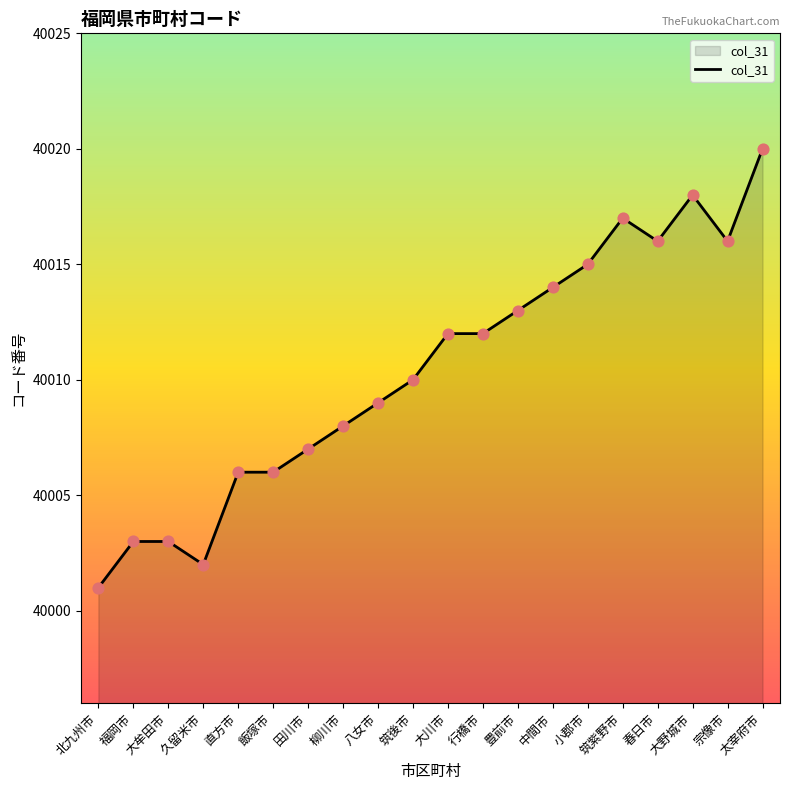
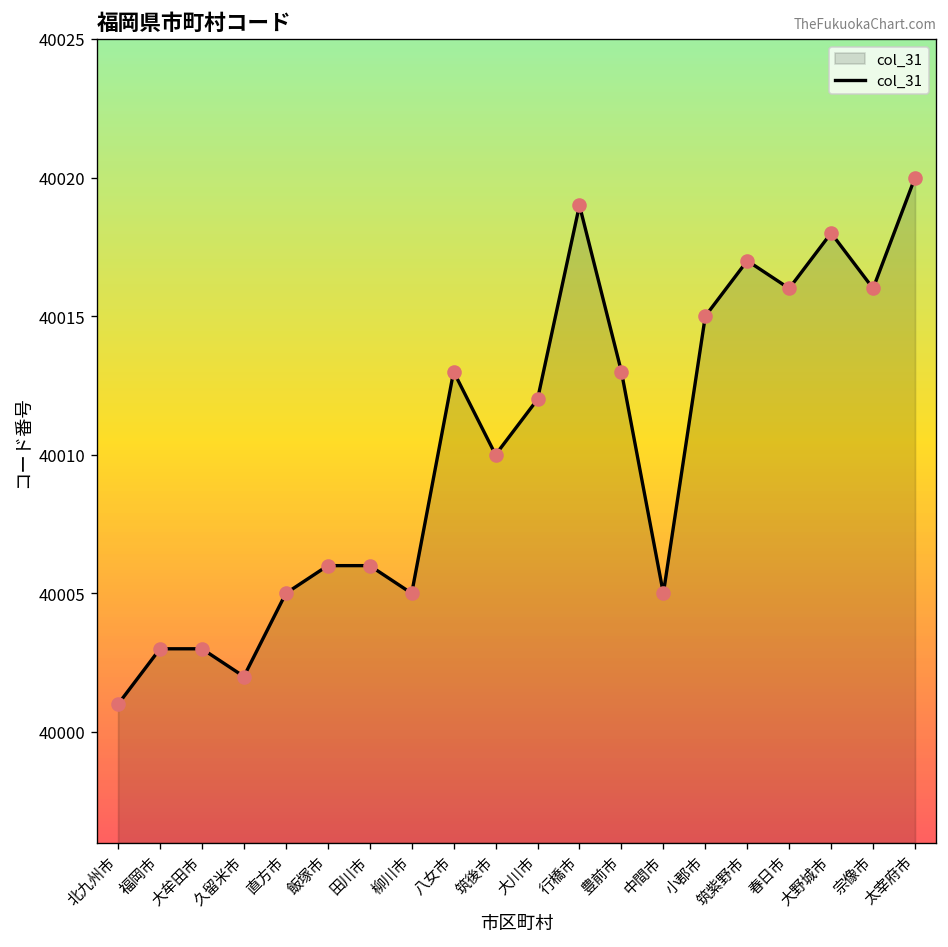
  {
    "北九州市": 40001,
    "福岡市": 40003,
    "大牟田市": 40003,
    "久留米市": 40002,
-   "直方市": 40006,
+   "直方市": 40005,
    "飯塚市": 40006,
-   "田川市": 40007,
-   "柳川市": 40008,
-   "八女市": 40009,
+   "田川市": 40006,
+   "柳川市": 40005,
+   "八女市": 40013,
    "筑後市": 40010,
    "大川市": 40012,
-   "行橋市": 40012,
+   "行橋市": 40019,
    "豊前市": 40013,
-   "中間市": 40014,
+   "中間市": 40005,
    "小郡市": 40015,
    "筑紫野市": 40017,
    "春日市": 40016,
    "大野城市": 40018,
    "宗像市": 40016,
    "太宰府市": 40020
  }
